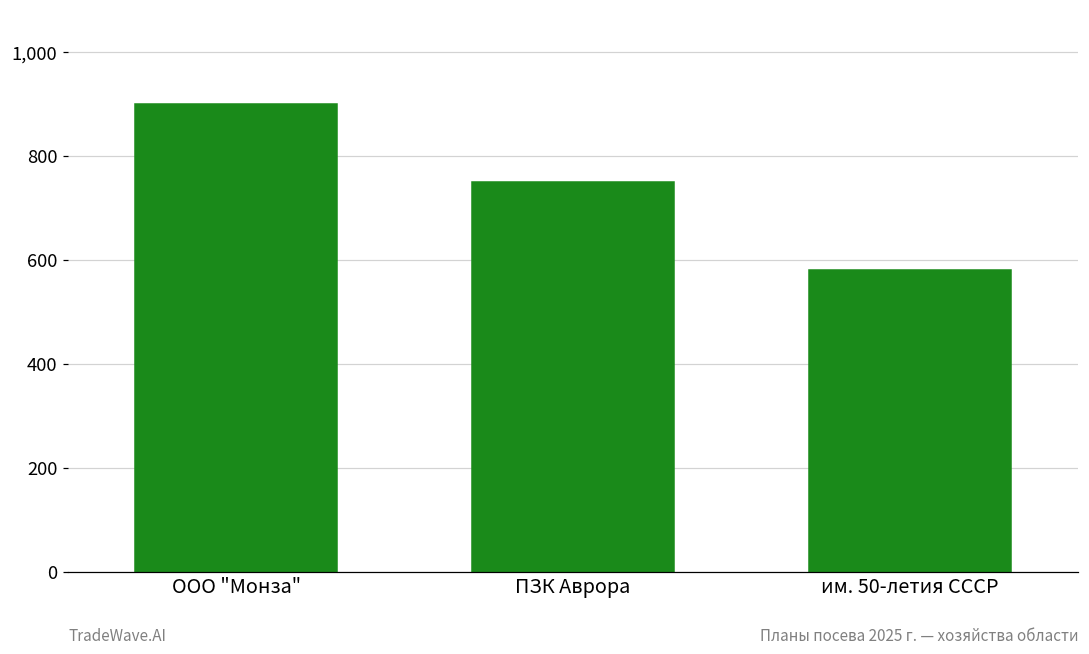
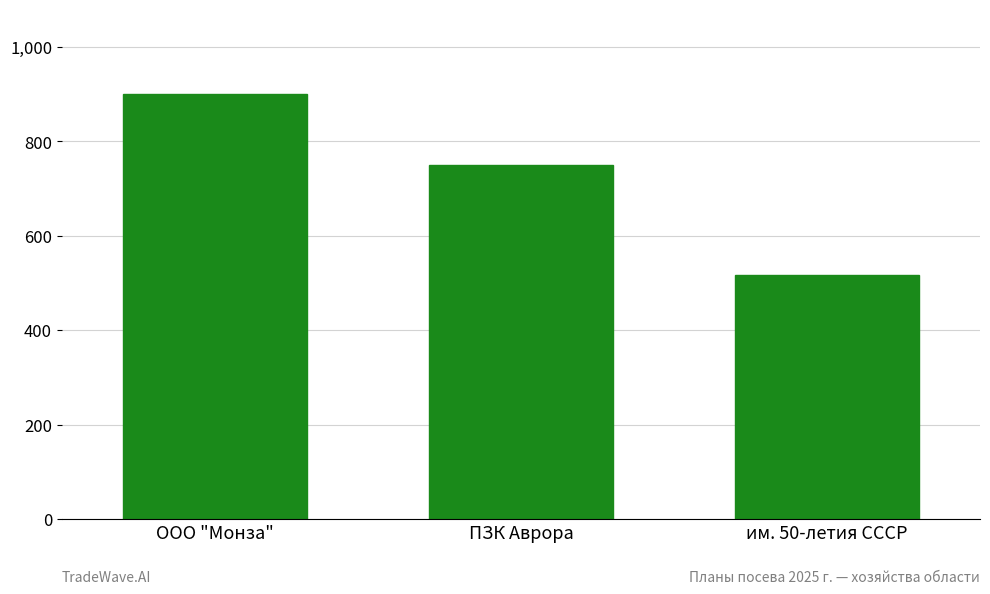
  {
    "ООО \"Монза\"": 900,
    "ПЗК Аврора": 750,
-   "им. 50-летия СССР": 580
+   "им. 50-летия СССР": 520
  }
